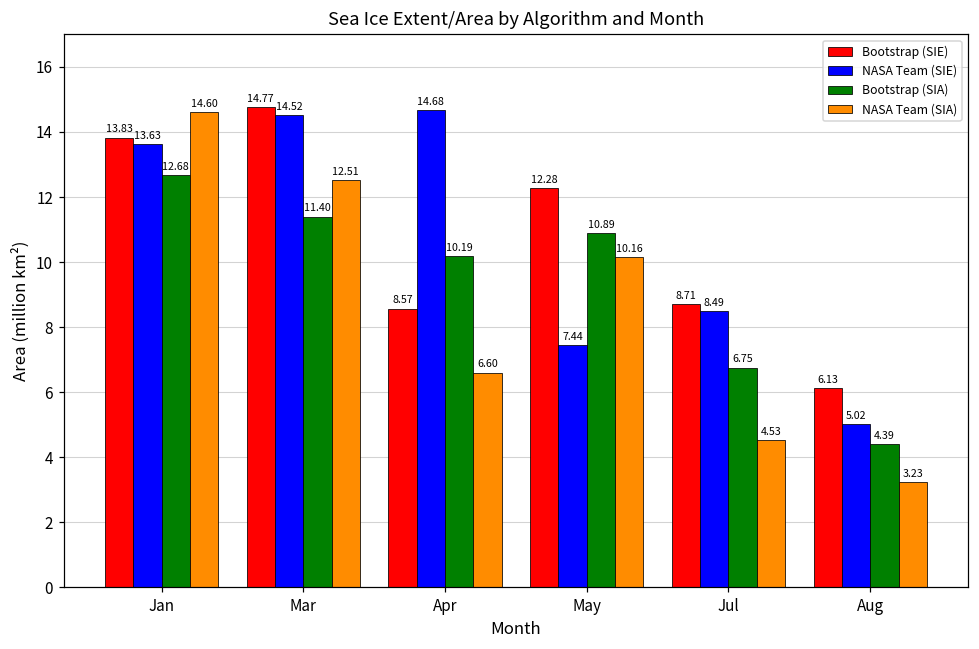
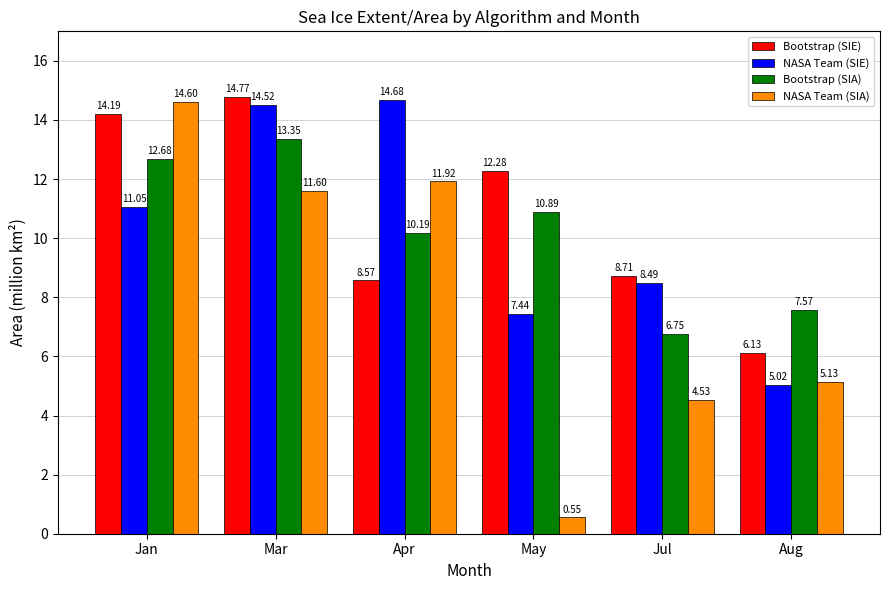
  {
    "Bootstrap (SIE)": {
-     "Jan": 13.83,
+     "Jan": 14.19,
      "Mar": 14.77,
      "Apr": 8.57,
      "May": 12.28,
      "Jul": 8.71,
      "Aug": 6.13
    },
    "NASA Team (SIE)": {
-     "Jan": 13.63,
+     "Jan": 11.05,
      "Mar": 14.52,
      "Apr": 14.68,
      "May": 7.44,
      "Jul": 8.49,
      "Aug": 5.02
    },
    "Bootstrap (SIA)": {
      "Jan": 12.68,
-     "Mar": 11.40,
+     "Mar": 13.35,
      "Apr": 10.19,
      "May": 10.89,
      "Jul": 6.75,
-     "Aug": 4.39
+     "Aug": 7.57
    },
    "NASA Team (SIA)": {
      "Jan": 14.60,
-     "Mar": 12.51,
-     "Apr": 6.60,
-     "May": 10.16,
+     "Mar": 11.60,
+     "Apr": 11.92,
+     "May": 0.55,
      "Jul": 4.53,
-     "Aug": 3.23
+     "Aug": 5.13
    }
  }
